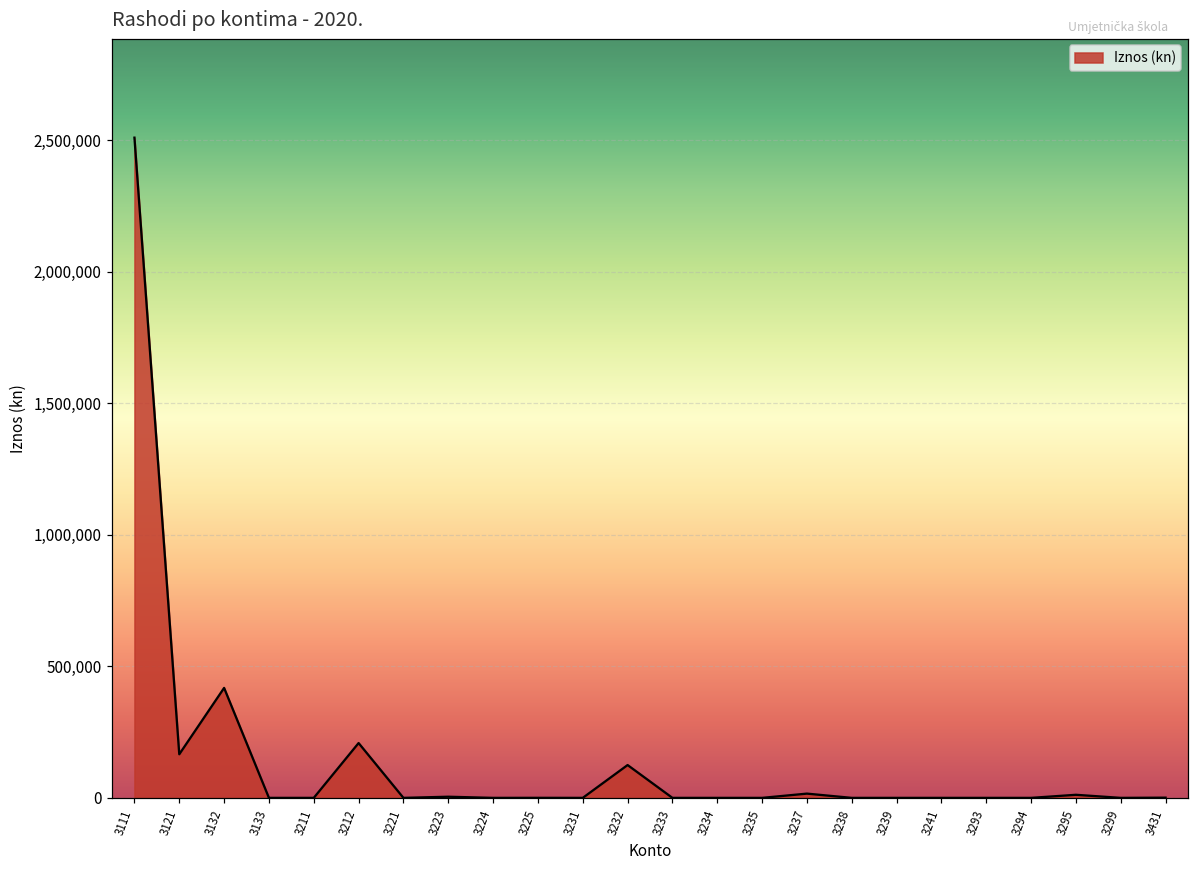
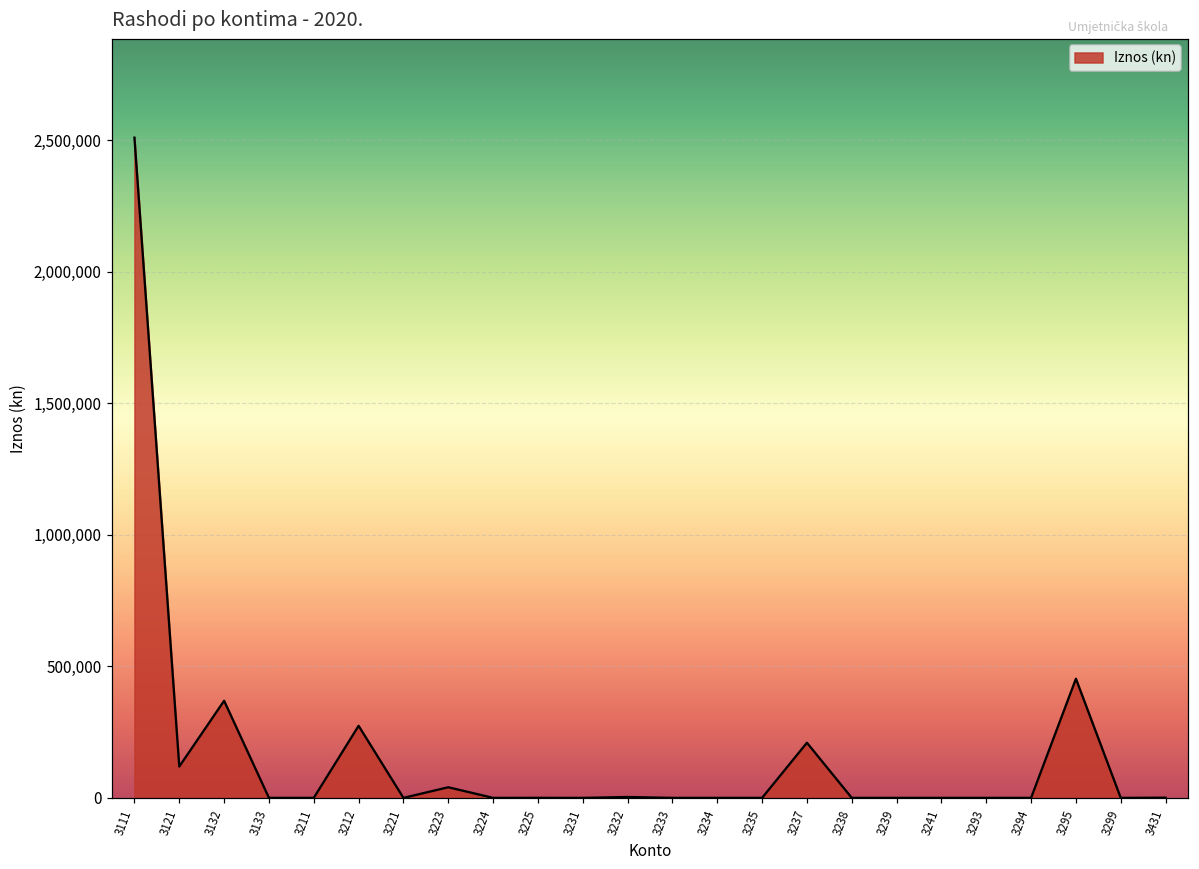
  {
    "3111": "2,510,000",
-   "3121": "170,000",
-   "3132": "420,000",
+   "3121": "120,000",
+   "3132": "370,000",
    "3133": "0",
    "3211": "0",
-   "3212": "210,000",
+   "3212": "270,000",
    "3221": "0",
-   "3223": "0",
+   "3223": "40,000",
    "3224": "0",
    "3225": "0",
    "3231": "0",
-   "3232": "120,000",
+   "3232": "0",
    "3233": "0",
    "3234": "0",
    "3235": "0",
-   "3237": "20,000",
+   "3237": "210,000",
    "3238": "0",
    "3239": "0",
    "3241": "0",
    "3293": "0",
    "3294": "0",
-   "3295": "10,000",
+   "3295": "450,000",
    "3299": "0",
    "3431": "0"
  }
